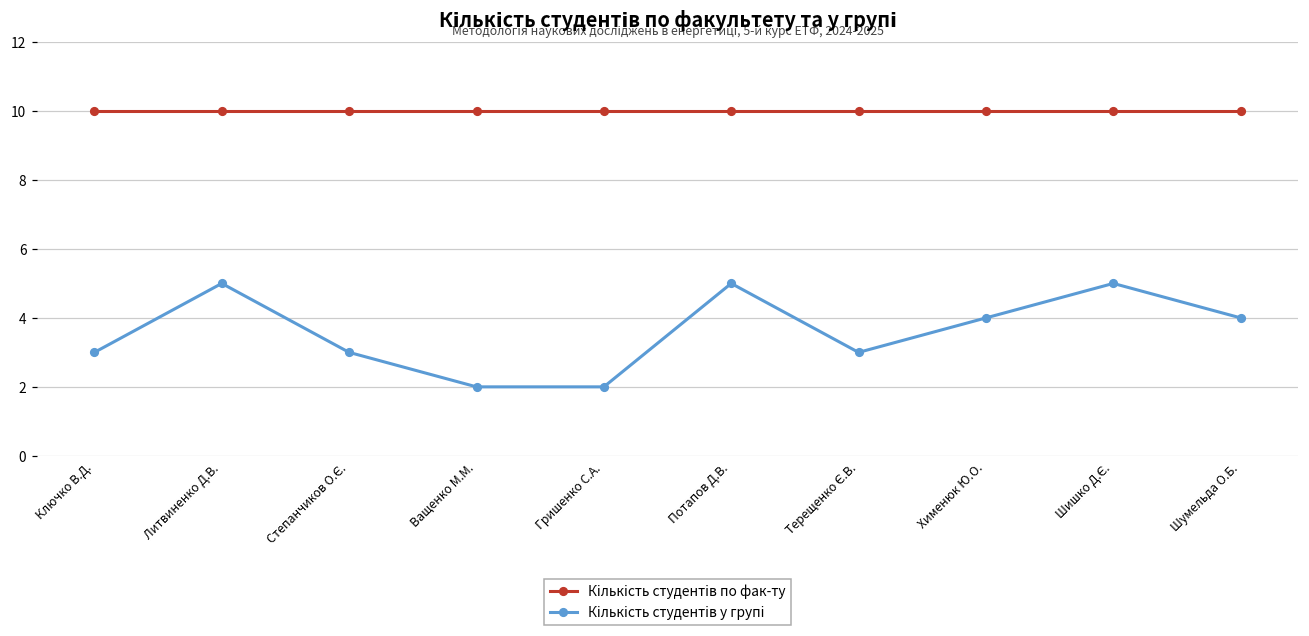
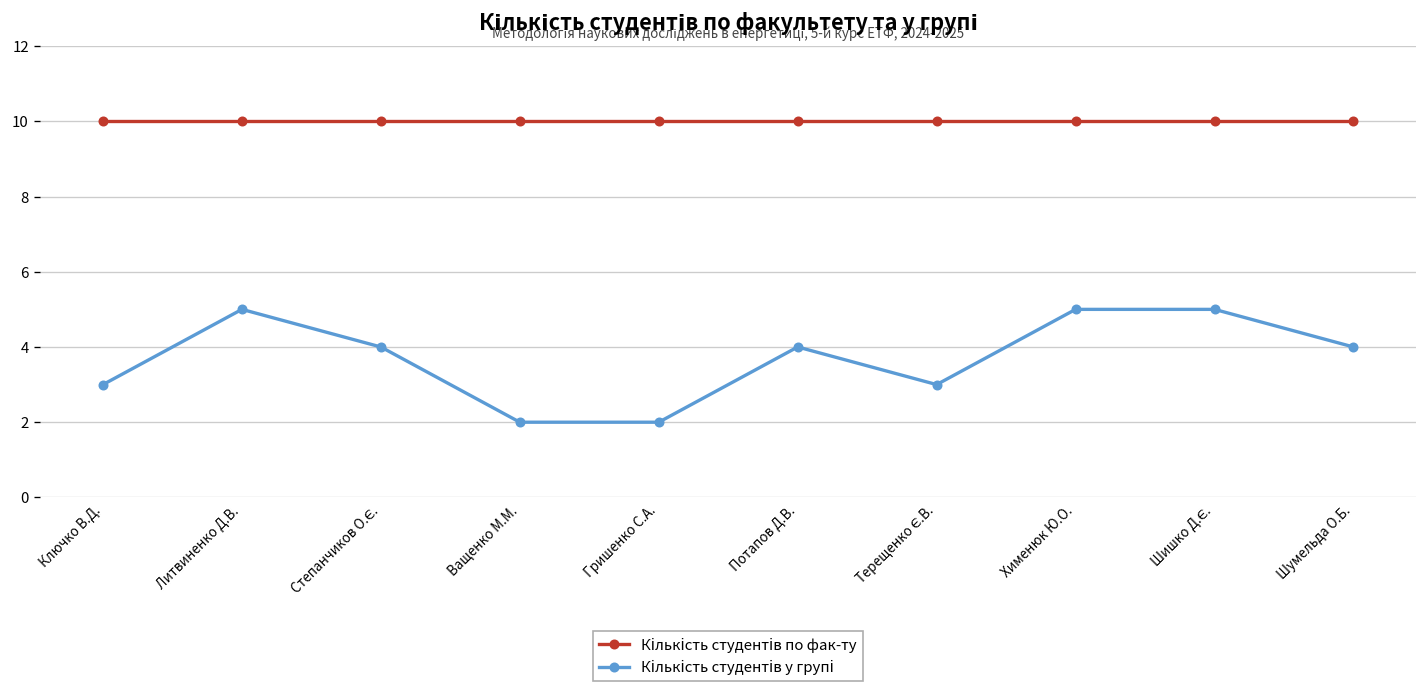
  {
    "Кількість студентів по фак-ту": {
      "Ключко В.Д.": 10,
      "Литвиненко Д.В.": 10,
      "Степанчиков О.Є.": 10,
      "Ващенко М.М.": 10,
      "Гришенко С.А.": 10,
      "Потапов Д.В.": 10,
      "Терещенко Є.В.": 10,
      "Хименюк Ю.О.": 10,
      "Шишко Д.Є.": 10,
      "Шумельда О.Б.": 10
    },
    "Кількість студентів у групі": {
      "Ключко В.Д.": 3,
      "Литвиненко Д.В.": 5,
-     "Степанчиков О.Є.": 3,
+     "Степанчиков О.Є.": 4,
      "Ващенко М.М.": 2,
      "Гришенко С.А.": 2,
-     "Потапов Д.В.": 5,
+     "Потапов Д.В.": 4,
      "Терещенко Є.В.": 3,
-     "Хименюк Ю.О.": 4,
+     "Хименюк Ю.О.": 5,
      "Шишко Д.Є.": 5,
      "Шумельда О.Б.": 4
    }
  }
